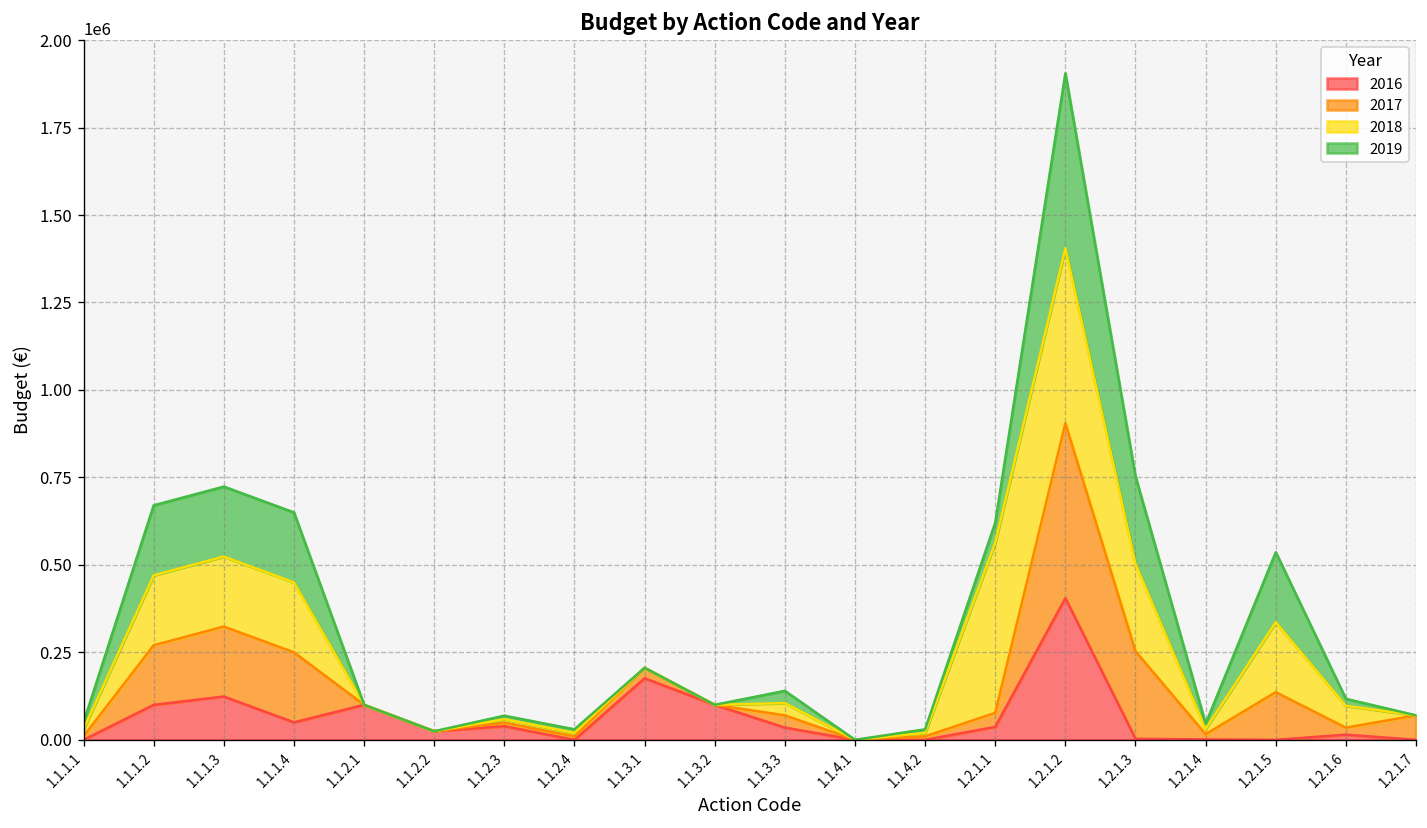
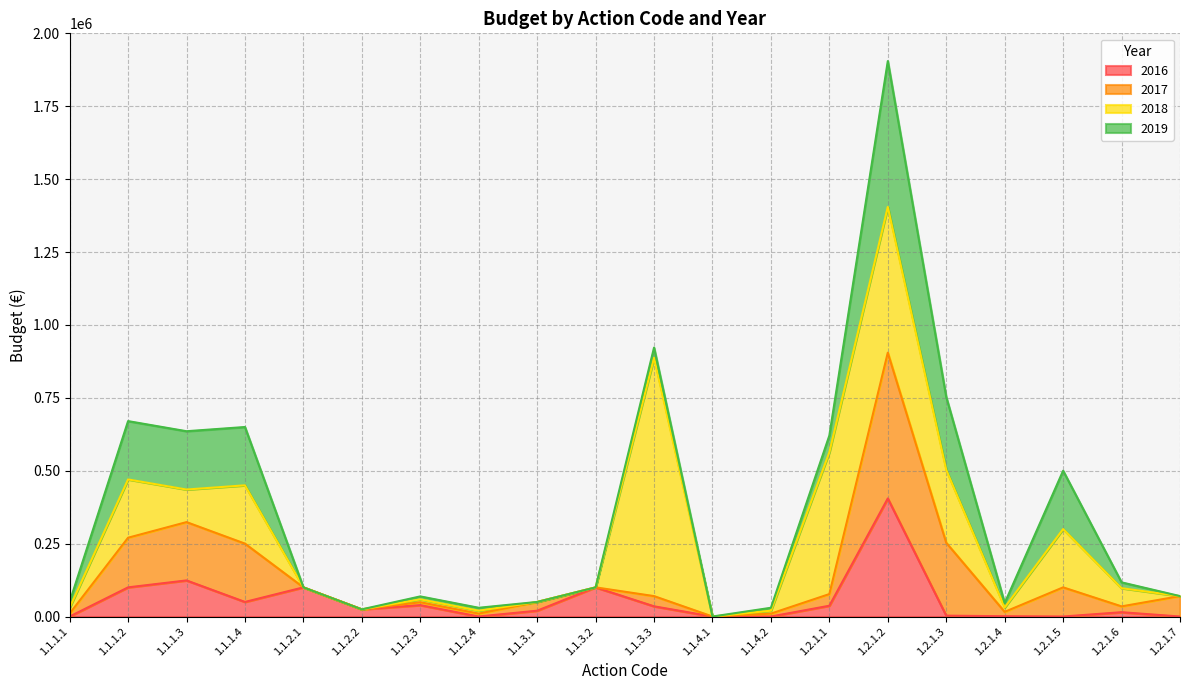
  {
    "2016": {
      "1.1.1.1": 0,
      "1.1.1.2": 100000,
      "1.1.1.3": 120000,
      "1.1.1.4": 50000,
      "1.1.2.3": 40000,
      "1.1.2.4": 0,
-     "1.1.3.1": 180000,
+     "1.1.3.1": 20000,
      "1.1.3.3": 40000,
      "1.1.4.2": 0,
      "1.2.1.1": 40000,
      "1.2.1.2": 410000,
      "1.2.1.3": 0,
      "1.2.1.4": 0,
      "1.2.1.5": 0,
      "1.2.1.6": 10000,
      "1.2.1.7": 0
    },
    "2017": {
      "1.1.1.1": 10000,
      "1.1.1.2": 170000,
      "1.1.1.3": 200000,
      "1.1.1.4": 200000,
      "1.1.2.3": 10000,
      "1.1.2.4": 10000,
      "1.1.3.3": 40000,
      "1.1.4.2": 10000,
      "1.2.1.1": 40000,
      "1.2.1.2": 500000,
      "1.2.1.3": 250000,
      "1.2.1.4": 20000,
-     "1.2.1.5": 140000,
+     "1.2.1.5": 100000,
      "1.2.1.6": 20000
    },
    "2018": {
      "1.1.1.1": 20000,
      "1.1.1.2": 200000,
-     "1.1.1.3": 200000,
+     "1.1.1.3": 110000,
      "1.1.1.4": 200000,
      "1.1.2.3": 10000,
      "1.1.2.4": 10000,
-     "1.1.3.3": 40000,
+     "1.1.3.3": 820000,
      "1.1.4.2": 10000,
      "1.2.1.1": 490000,
      "1.2.1.2": 500000,
      "1.2.1.3": 250000,
      "1.2.1.4": 20000,
      "1.2.1.5": 200000,
      "1.2.1.6": 60000
    },
    "2019": {
      "1.1.1.1": 20000,
      "1.1.1.2": 200000,
      "1.1.1.3": 200000,
      "1.1.1.4": 200000,
      "1.1.2.3": 10000,
      "1.1.2.4": 10000,
      "1.1.3.3": 40000,
      "1.1.4.2": 10000,
      "1.2.1.1": 60000,
      "1.2.1.2": 500000,
      "1.2.1.3": 250000,
      "1.2.1.4": 20000,
      "1.2.1.5": 200000,
      "1.2.1.6": 20000
    }
  }
